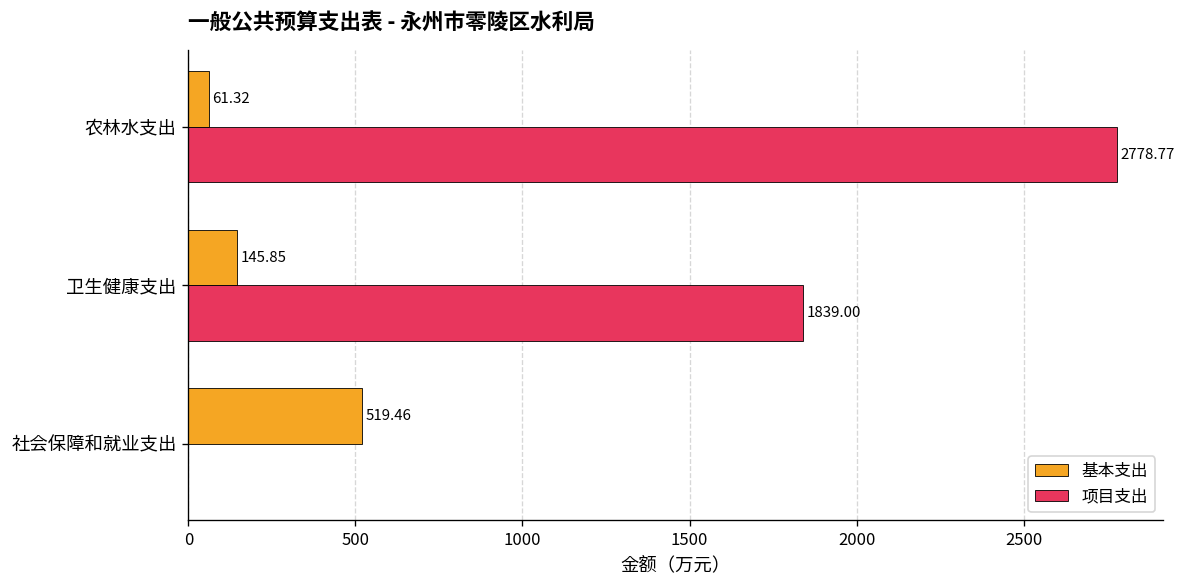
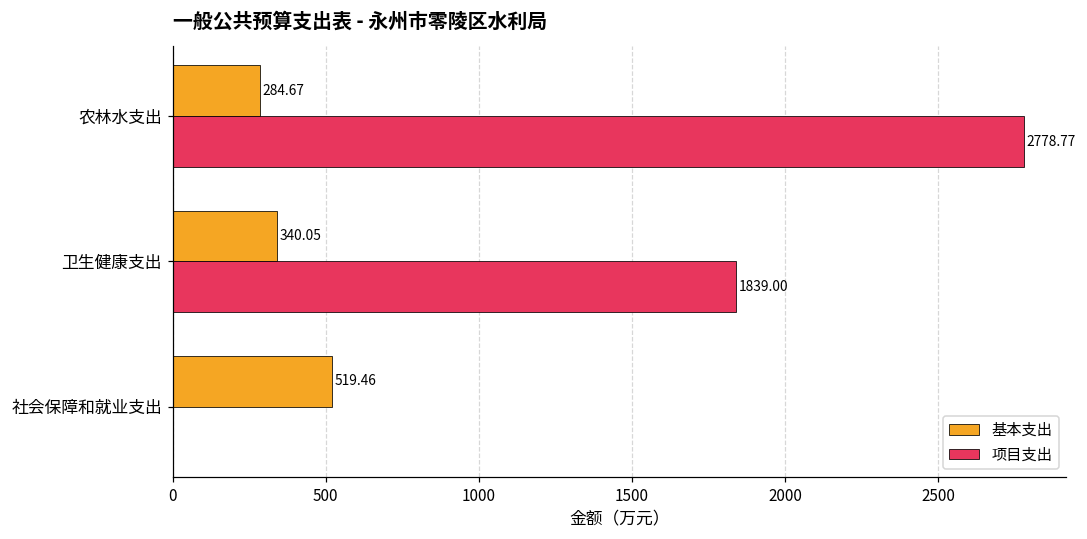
  {
    "基本支出": {
-     "农林水支出": 61.32,
-     "卫生健康支出": 145.85,
+     "农林水支出": 284.67,
+     "卫生健康支出": 340.05,
      "社会保障和就业支出": 519.46
    },
    "项目支出": {
      "农林水支出": 2778.77,
      "卫生健康支出": 1839.00
    }
  }
